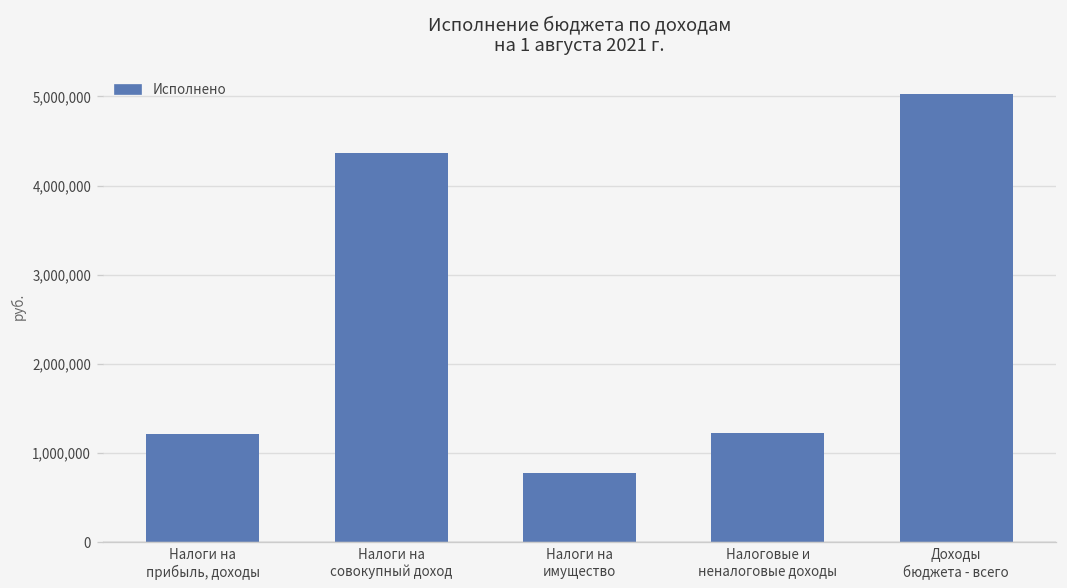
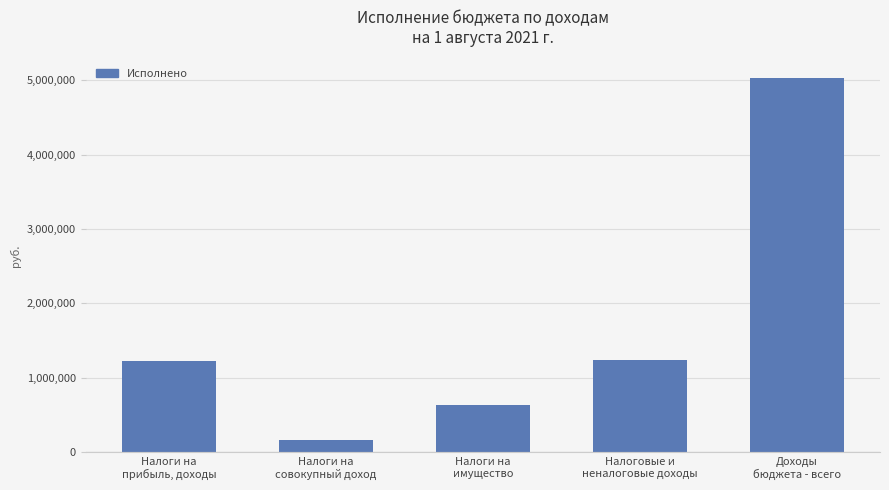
  {
    "Налоги на прибыль, доходы": "1,200,000",
-   "Налоги на совокупный доход": "4,400,000",
-   "Налоги на имущество": "800,000",
+   "Налоги на совокупный доход": "200,000",
+   "Налоги на имущество": "600,000",
    "Налоговые и неналоговые доходы": "1,200,000",
    "Доходы бюджета - всего": "5,000,000"
  }
